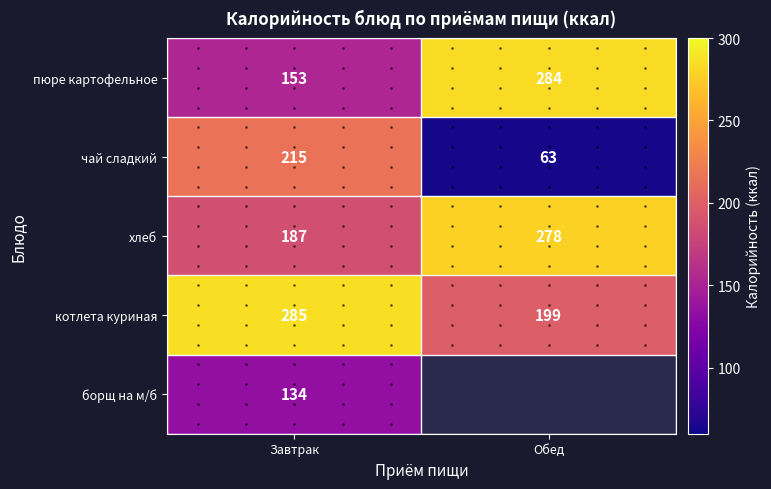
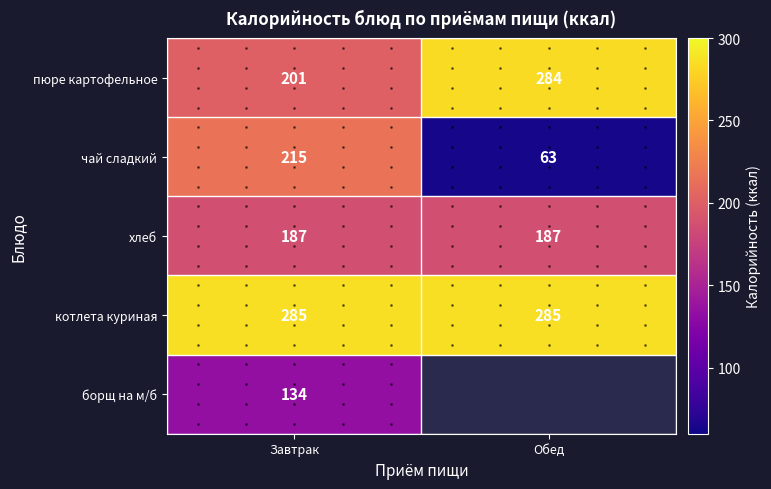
  {
    "пюре картофельное": {
-     "Завтрак": 153
+     "Завтрак": 201
    },
    "хлеб": {
-     "Обед": 278
+     "Обед": 187
    },
    "котлета куриная": {
-     "Обед": 199
+     "Обед": 285
    }
  }
